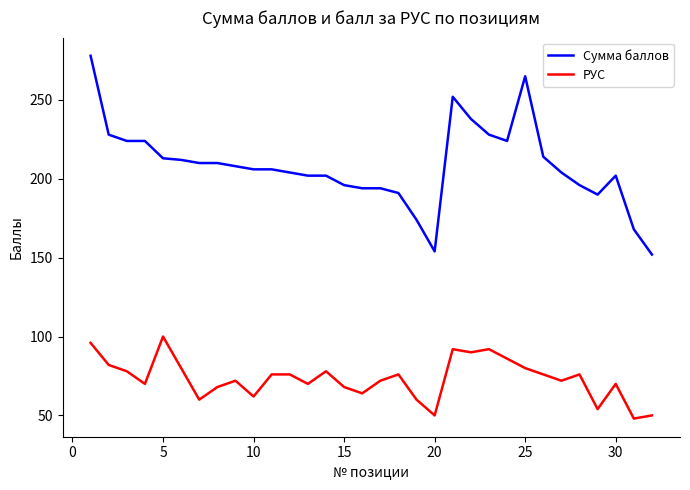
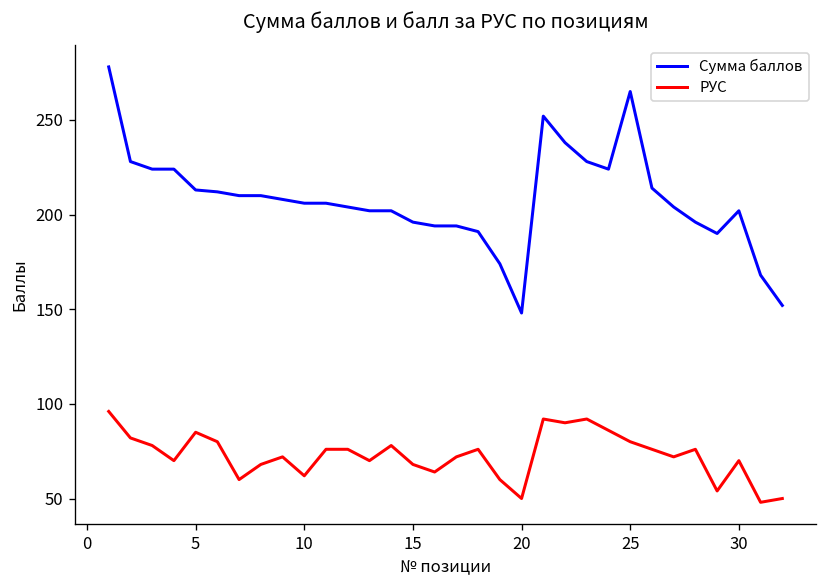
  {
    "Сумма баллов": {
      "5": 213,
      "10": 206,
      "15": 196,
-     "20": 154,
+     "20": 148,
      "25": 265,
      "30": 202
    },
    "РУС": {
-     "5": 100,
+     "5": 85,
      "10": 62,
      "15": 68,
      "20": 50,
      "25": 80,
      "30": 70
    }
  }
